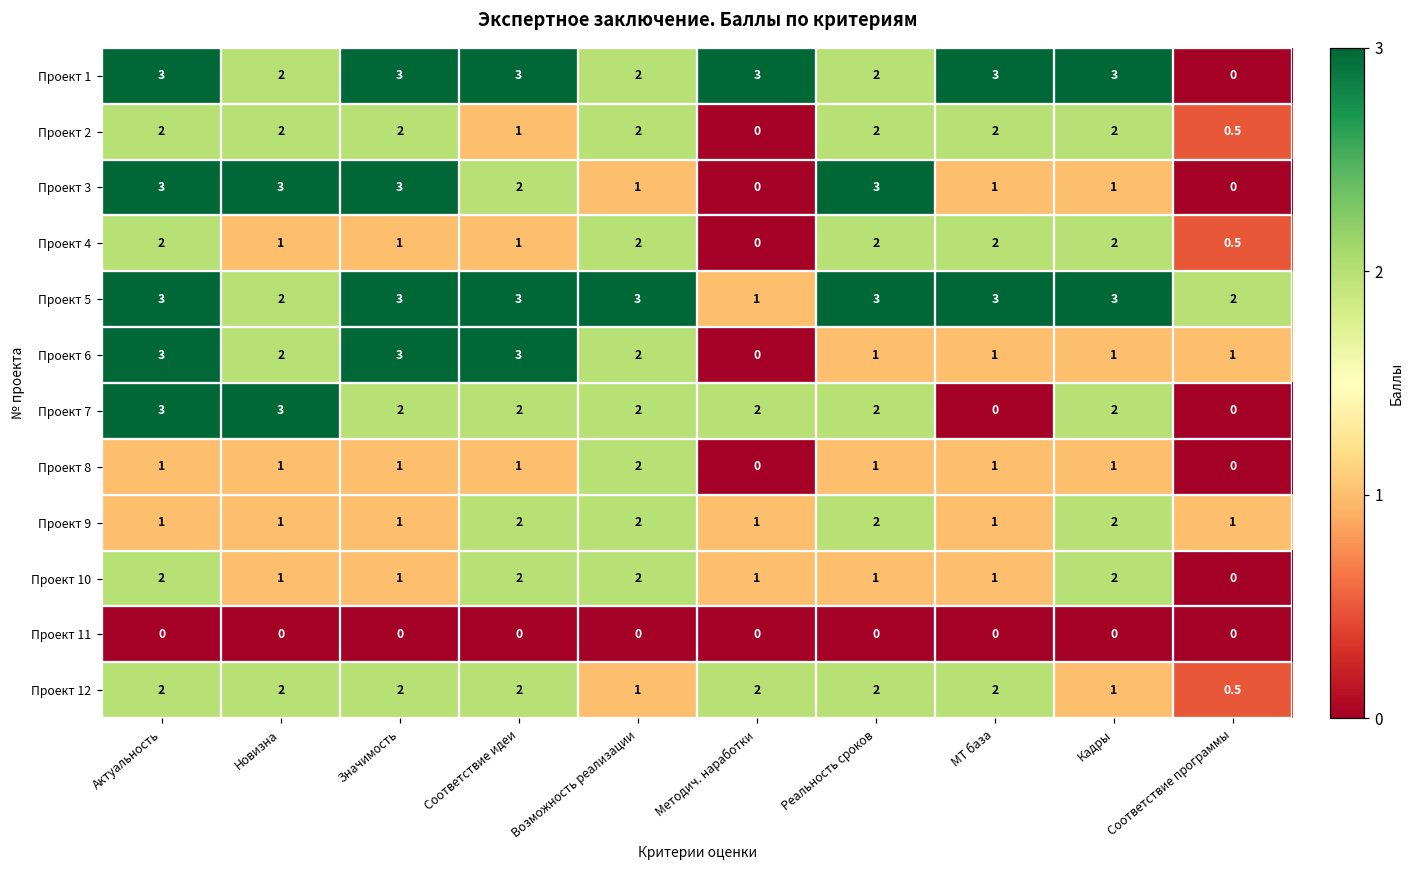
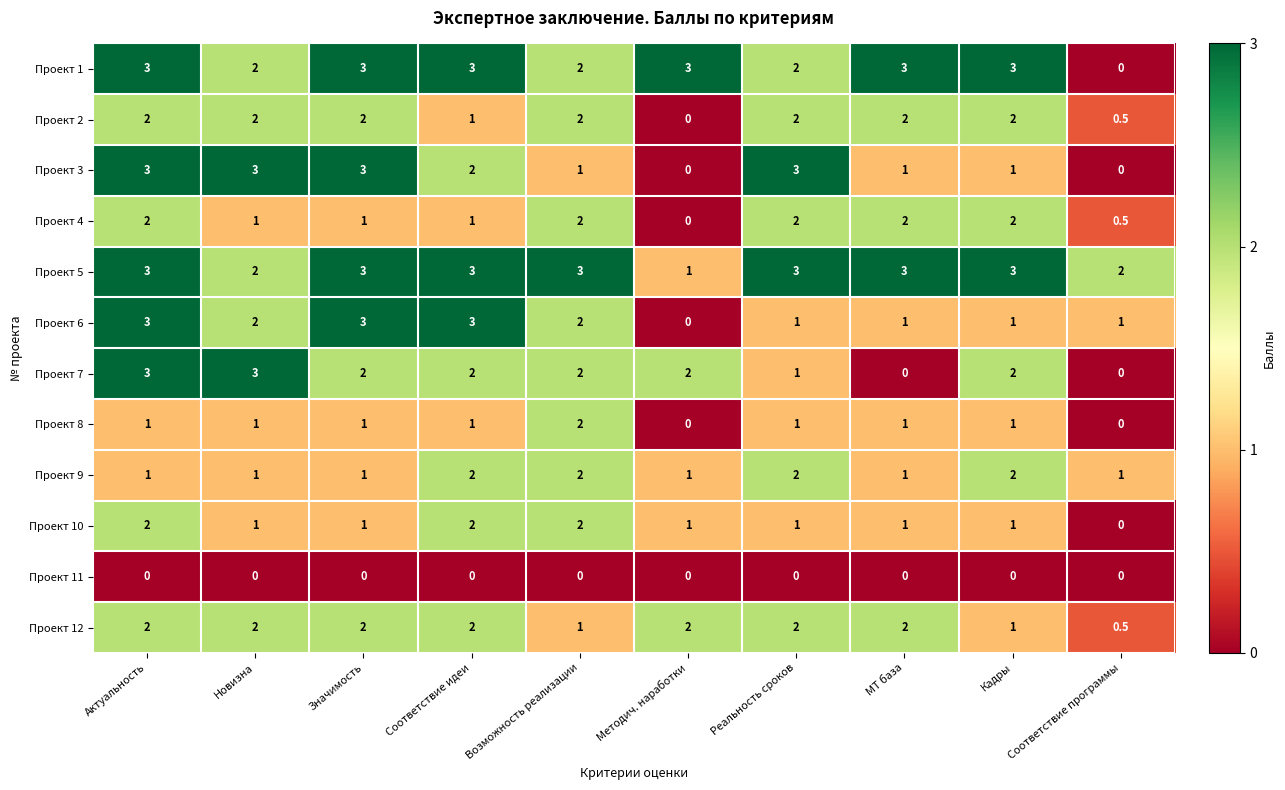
  {
    "Проект 1": {
      "Актуальность": 3,
      "Новизна": 2,
      "Значимость": 3,
      "Соответствие идеи": 3,
      "Возможность реализации": 2,
      "Методич. наработки": 3,
      "Реальность сроков": 2,
      "МТ база": 3,
      "Кадры": 3,
      "Соответствие программы": 0
    },
    "Проект 2": {
      "Актуальность": 2,
      "Новизна": 2,
      "Значимость": 2,
      "Соответствие идеи": 1,
      "Возможность реализации": 2,
      "Методич. наработки": 0,
      "Реальность сроков": 2,
      "МТ база": 2,
      "Кадры": 2,
      "Соответствие программы": 0.5
    },
    "Проект 3": {
      "Актуальность": 3,
      "Новизна": 3,
      "Значимость": 3,
      "Соответствие идеи": 2,
      "Возможность реализации": 1,
      "Методич. наработки": 0,
      "Реальность сроков": 3,
      "МТ база": 1,
      "Кадры": 1,
      "Соответствие программы": 0
    },
    "Проект 4": {
      "Актуальность": 2,
      "Новизна": 1,
      "Значимость": 1,
      "Соответствие идеи": 1,
      "Возможность реализации": 2,
      "Методич. наработки": 0,
      "Реальность сроков": 2,
      "МТ база": 2,
      "Кадры": 2,
      "Соответствие программы": 0.5
    },
    "Проект 5": {
      "Актуальность": 3,
      "Новизна": 2,
      "Значимость": 3,
      "Соответствие идеи": 3,
      "Возможность реализации": 3,
      "Методич. наработки": 1,
      "Реальность сроков": 3,
      "МТ база": 3,
      "Кадры": 3,
      "Соответствие программы": 2
    },
    "Проект 6": {
      "Актуальность": 3,
      "Новизна": 2,
      "Значимость": 3,
      "Соответствие идеи": 3,
      "Возможность реализации": 2,
      "Методич. наработки": 0,
      "Реальность сроков": 1,
      "МТ база": 1,
      "Кадры": 1,
      "Соответствие программы": 1
    },
    "Проект 7": {
      "Актуальность": 3,
      "Новизна": 3,
      "Значимость": 2,
      "Соответствие идеи": 2,
      "Возможность реализации": 2,
      "Методич. наработки": 2,
-     "Реальность сроков": 2,
+     "Реальность сроков": 1,
      "МТ база": 0,
      "Кадры": 2,
      "Соответствие программы": 0
    },
    "Проект 8": {
      "Актуальность": 1,
      "Новизна": 1,
      "Значимость": 1,
      "Соответствие идеи": 1,
      "Возможность реализации": 2,
      "Методич. наработки": 0,
      "Реальность сроков": 1,
      "МТ база": 1,
      "Кадры": 1,
      "Соответствие программы": 0
    },
    "Проект 9": {
      "Актуальность": 1,
      "Новизна": 1,
      "Значимость": 1,
      "Соответствие идеи": 2,
      "Возможность реализации": 2,
      "Методич. наработки": 1,
      "Реальность сроков": 2,
      "МТ база": 1,
      "Кадры": 2,
      "Соответствие программы": 1
    },
    "Проект 10": {
      "Актуальность": 2,
      "Новизна": 1,
      "Значимость": 1,
      "Соответствие идеи": 2,
      "Возможность реализации": 2,
      "Методич. наработки": 1,
      "Реальность сроков": 1,
      "МТ база": 1,
-     "Кадры": 2,
+     "Кадры": 1,
      "Соответствие программы": 0
    },
    "Проект 11": {
      "Актуальность": 0,
      "Новизна": 0,
      "Значимость": 0,
      "Соответствие идеи": 0,
      "Возможность реализации": 0,
      "Методич. наработки": 0,
      "Реальность сроков": 0,
      "МТ база": 0,
      "Кадры": 0,
      "Соответствие программы": 0
    },
    "Проект 12": {
      "Актуальность": 2,
      "Новизна": 2,
      "Значимость": 2,
      "Соответствие идеи": 2,
      "Возможность реализации": 1,
      "Методич. наработки": 2,
      "Реальность сроков": 2,
      "МТ база": 2,
      "Кадры": 1,
      "Соответствие программы": 0.5
    }
  }
